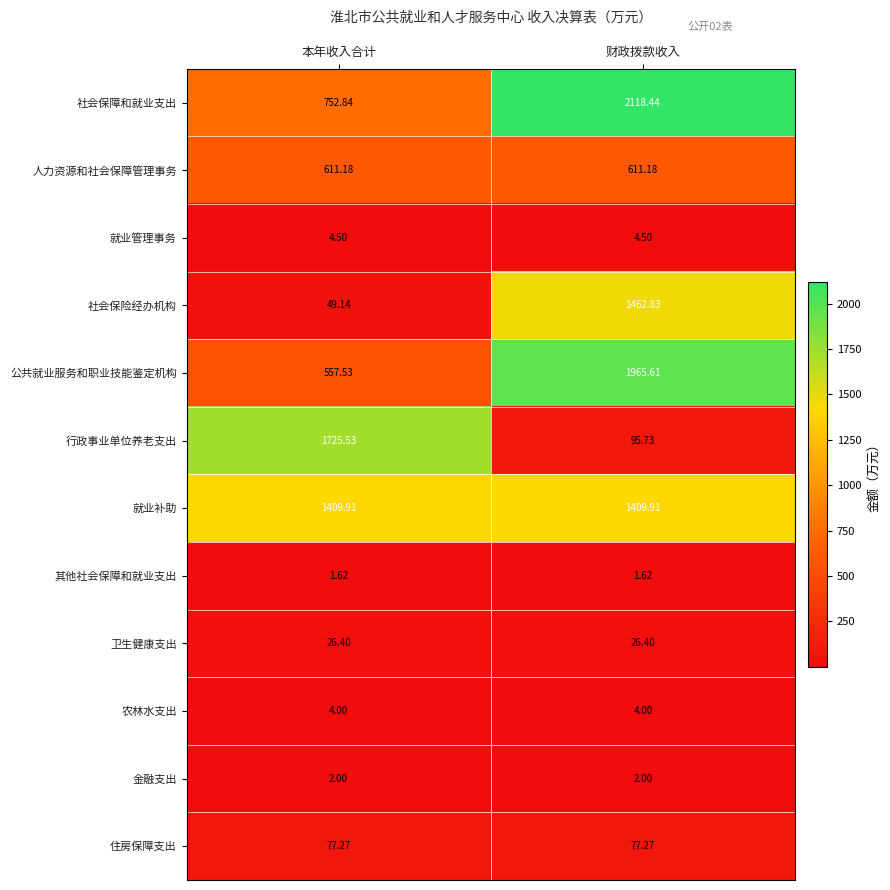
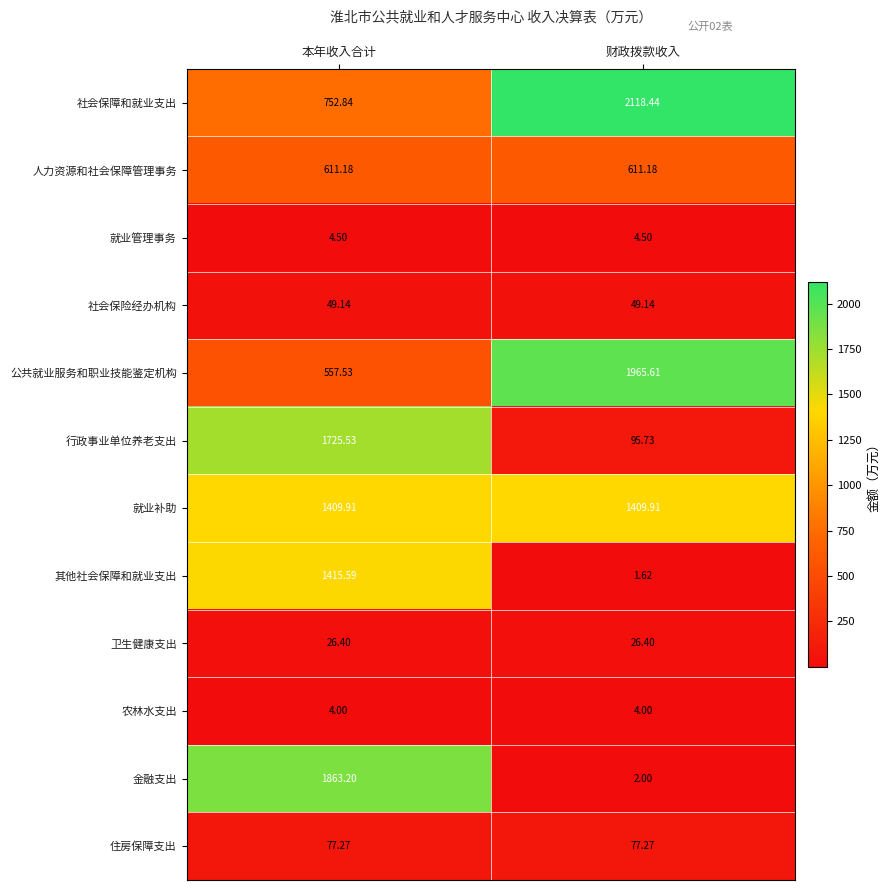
  {
    "社会保障和就业支出": {
      "本年收入合计": 752.84,
      "财政拨款收入": 2118.44
    },
    "人力资源和社会保障管理事务": {
      "本年收入合计": 611.18,
      "财政拨款收入": 611.18
    },
    "就业管理事务": {
      "本年收入合计": 4.50,
      "财政拨款收入": 4.50
    },
    "社会保险经办机构": {
      "本年收入合计": 49.14,
-     "财政拨款收入": 1462.83
+     "财政拨款收入": 49.14
    },
    "公共就业服务和职业技能鉴定机构": {
      "本年收入合计": 557.53,
      "财政拨款收入": 1965.61
    },
    "行政事业单位养老支出": {
      "本年收入合计": 1725.53,
      "财政拨款收入": 95.73
    },
    "就业补助": {
      "本年收入合计": 1409.91,
      "财政拨款收入": 1409.91
    },
    "其他社会保障和就业支出": {
-     "本年收入合计": 1.62,
+     "本年收入合计": 1415.59,
      "财政拨款收入": 1.62
    },
    "卫生健康支出": {
      "本年收入合计": 26.40,
      "财政拨款收入": 26.40
    },
    "农林水支出": {
      "本年收入合计": 4.00,
      "财政拨款收入": 4.00
    },
    "金融支出": {
-     "本年收入合计": 2.00,
+     "本年收入合计": 1863.20,
      "财政拨款收入": 2.00
    },
    "住房保障支出": {
      "本年收入合计": 77.27,
      "财政拨款收入": 77.27
    }
  }
